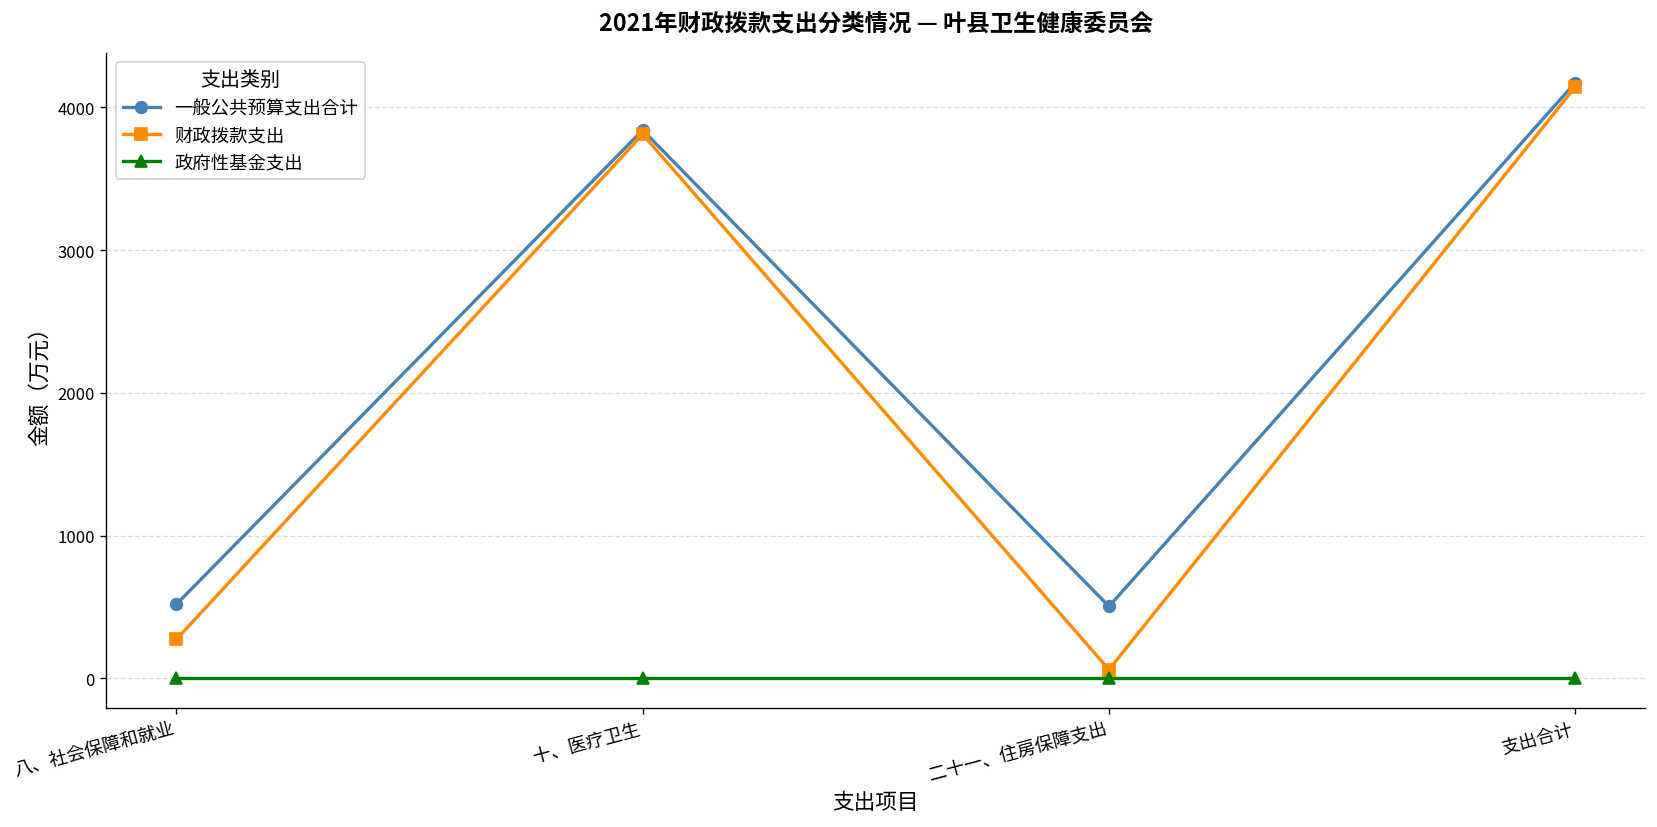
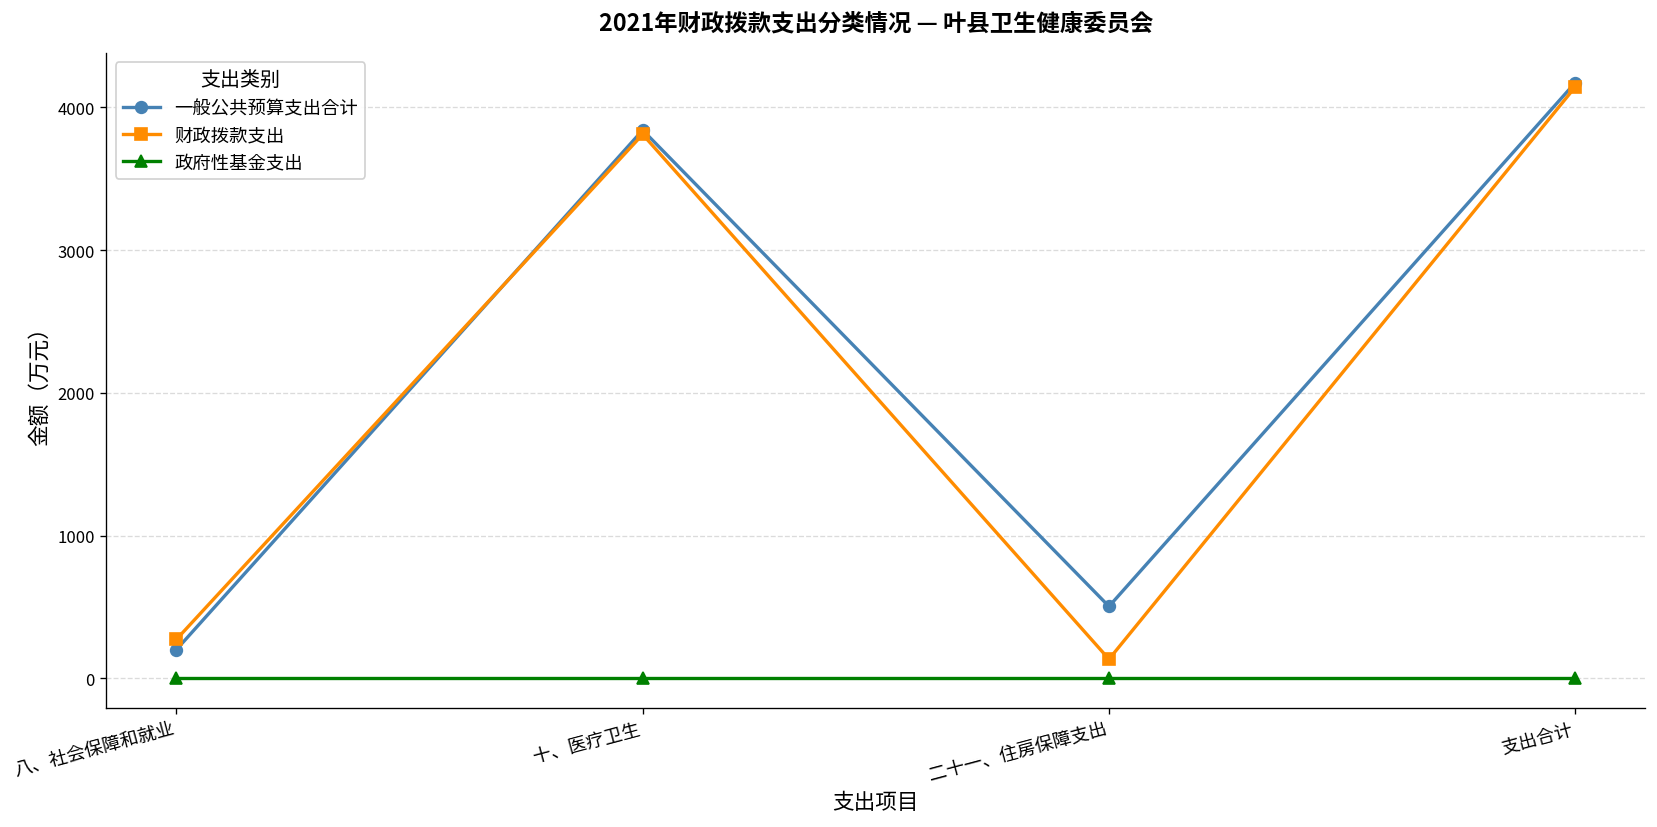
  {
    "一般公共预算支出合计": {
-     "八、社会保障和就业": 520,
+     "八、社会保障和就业": 200,
      "十、医疗卫生": 3840,
      "二十一、住房保障支出": 500,
      "支出合计": 4170
    },
    "财政拨款支出": {
      "八、社会保障和就业": 270,
      "十、医疗卫生": 3810,
-     "二十一、住房保障支出": 60,
+     "二十一、住房保障支出": 130,
      "支出合计": 4140
    },
    "政府性基金支出": {
      "八、社会保障和就业": 0,
      "十、医疗卫生": 0,
      "二十一、住房保障支出": 0,
      "支出合计": 0
    }
  }
